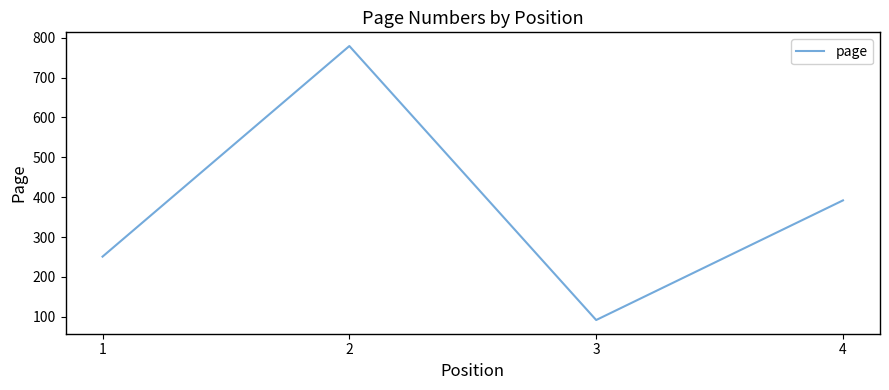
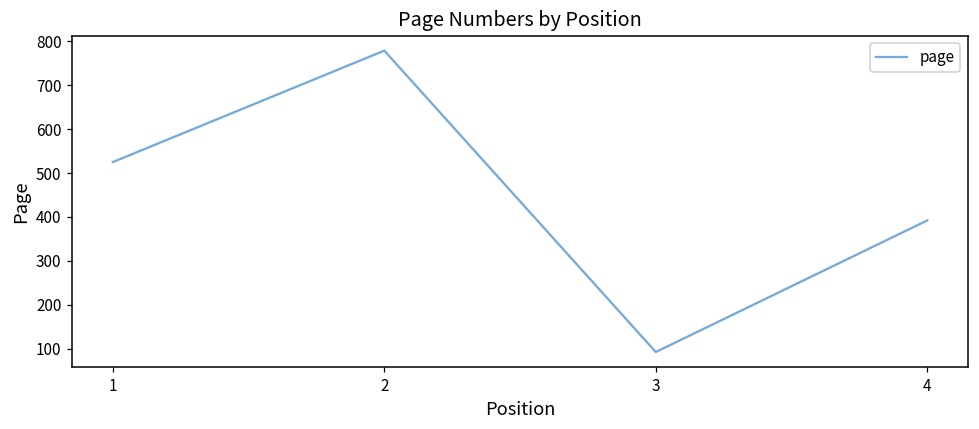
  {
-   "1": 250,
+   "1": 530,
    "2": 780,
    "3": 90,
    "4": 390
  }
